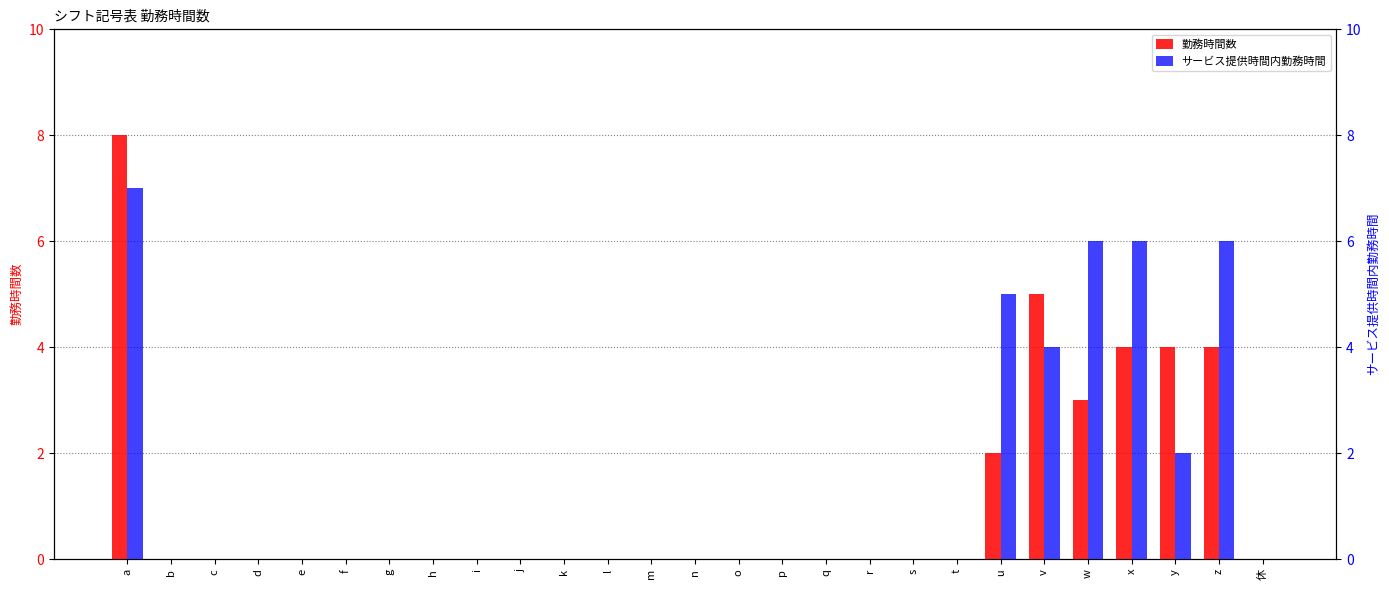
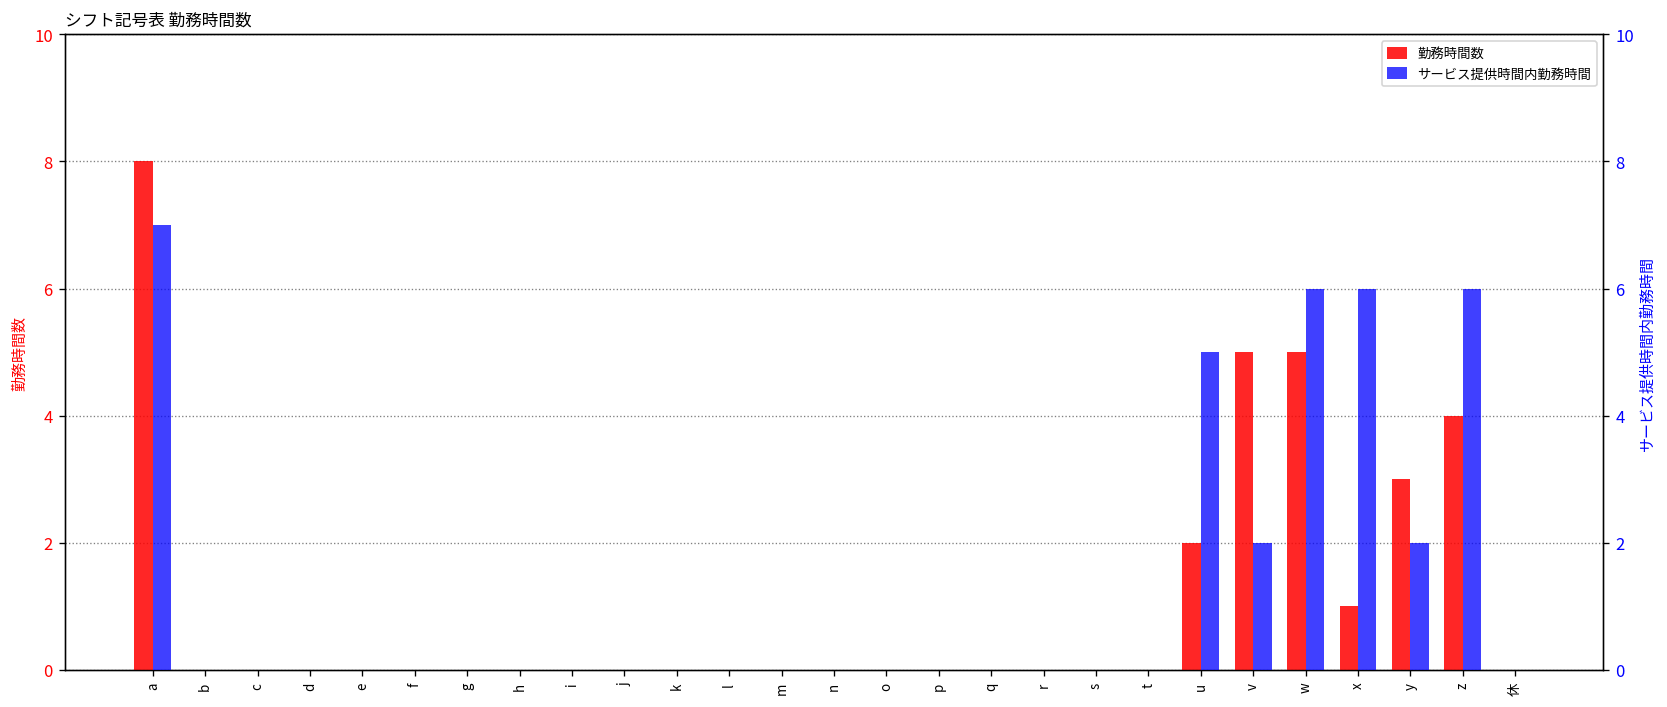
  {
    "勤務時間数": {
      "a": 8,
      "b": 0,
      "c": 0,
      "d": 0,
      "e": 0,
      "f": 0,
      "g": 0,
      "h": 0,
      "i": 0,
      "j": 0,
      "k": 0,
      "l": 0,
      "m": 0,
      "n": 0,
      "o": 0,
      "p": 0,
      "q": 0,
      "r": 0,
      "s": 0,
      "t": 0,
      "u": 2,
      "v": 5,
-     "w": 3,
-     "x": 4,
-     "y": 4,
+     "w": 5,
+     "x": 1,
+     "y": 3,
      "z": 4,
      "休": 0
    },
    "サービス提供時間内勤務時間": {
      "a": 7,
      "b": 0,
      "c": 0,
      "d": 0,
      "e": 0,
      "f": 0,
      "g": 0,
      "h": 0,
      "i": 0,
      "j": 0,
      "k": 0,
      "l": 0,
      "m": 0,
      "n": 0,
      "o": 0,
      "p": 0,
      "q": 0,
      "r": 0,
      "s": 0,
      "t": 0,
      "u": 5,
-     "v": 4,
+     "v": 2,
      "w": 6,
      "x": 6,
      "y": 2,
      "z": 6,
      "休": 0
    }
  }
